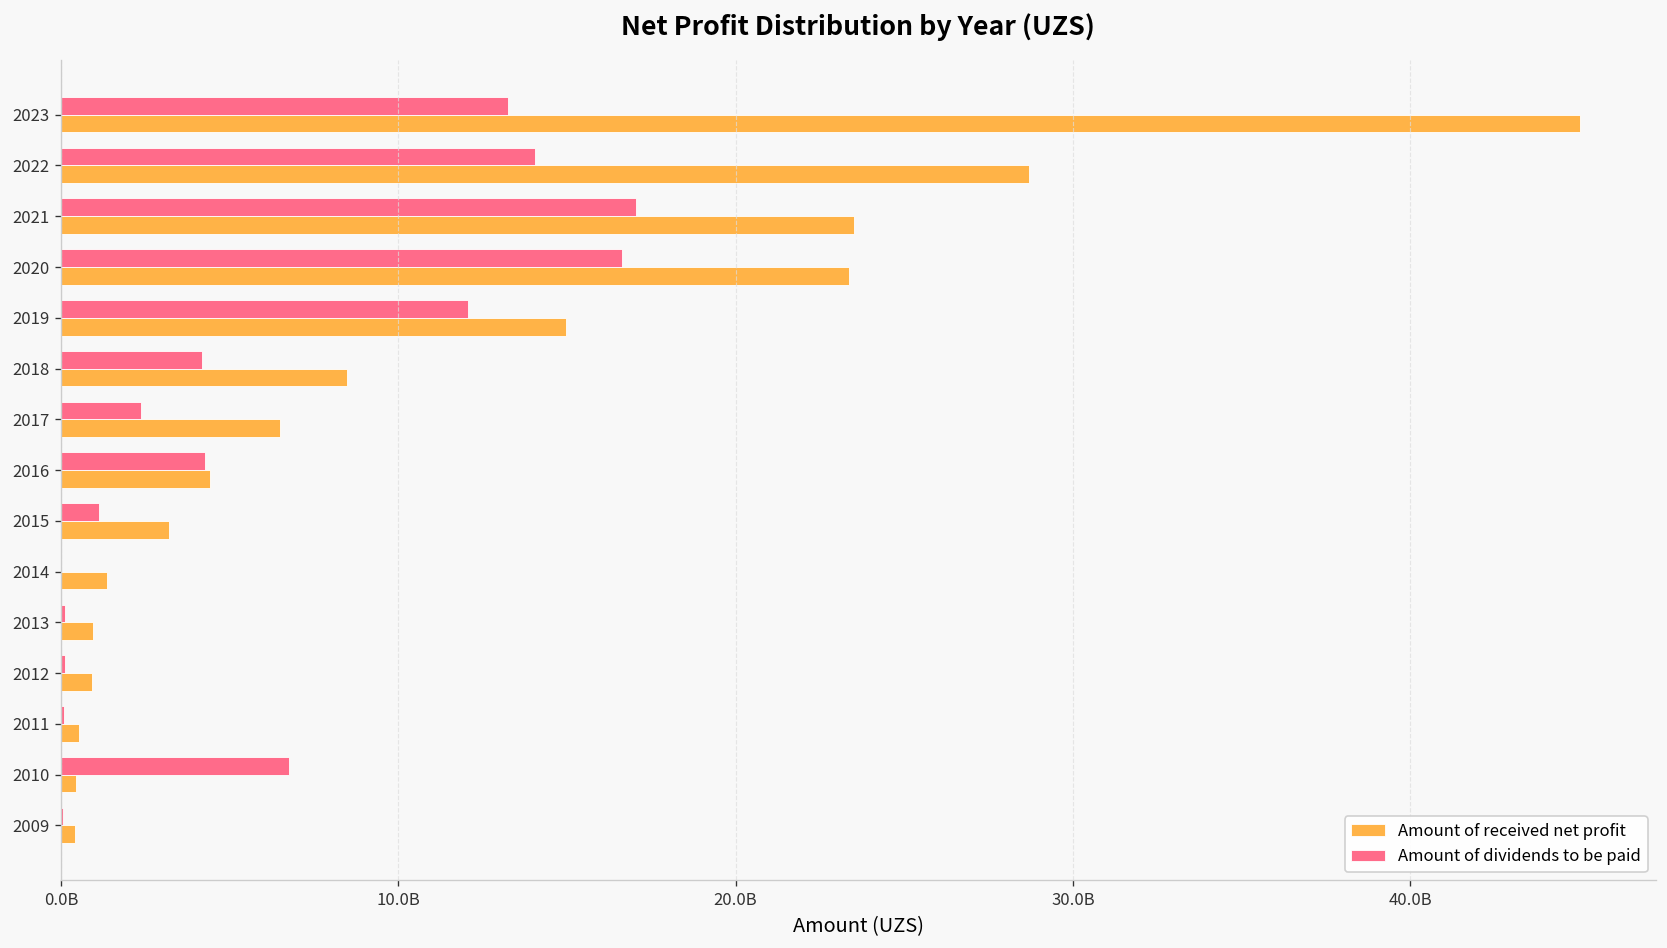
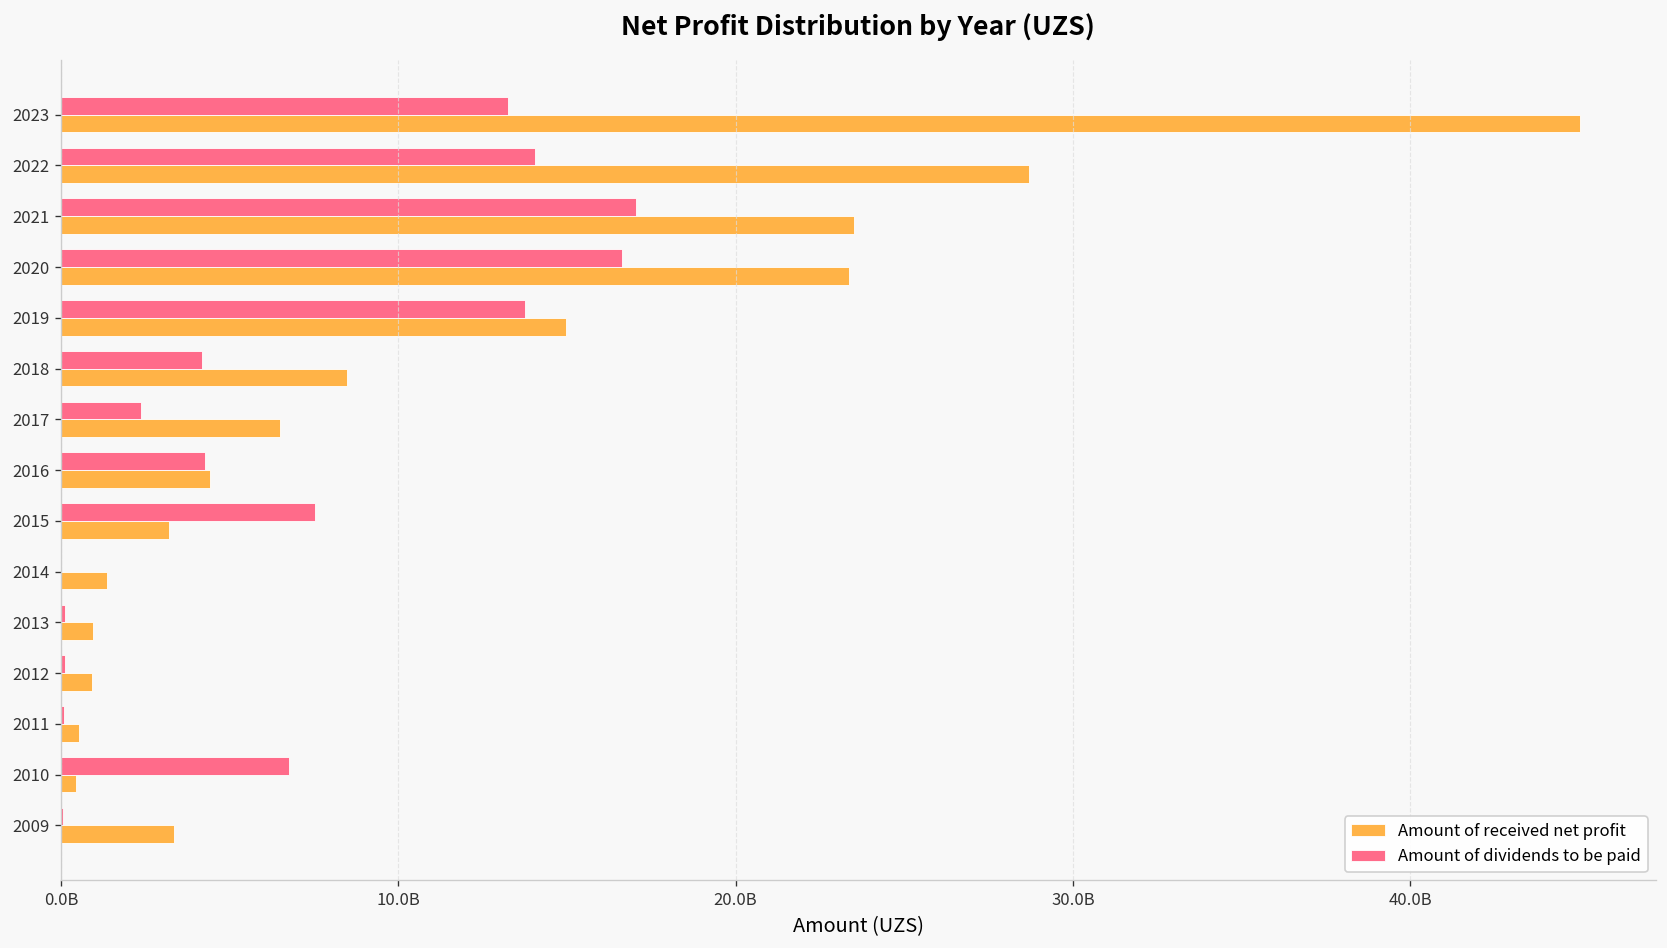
  {
    "Amount of received net profit": {
      "2023": 45000000000,
      "2022": 28700000000,
      "2021": 23500000000,
      "2020": 23400000000,
      "2019": 15000000000,
      "2018": 8500000000,
      "2017": 6500000000,
      "2016": 4400000000,
      "2015": 3200000000,
      "2014": 1400000000,
      "2013": 1000000000,
      "2012": 900000000,
      "2011": 500000000,
      "2010": 400000000,
-     "2009": 400000000
+     "2009": 3400000000
    },
    "Amount of dividends to be paid": {
      "2023": 13200000000,
      "2022": 14100000000,
      "2021": 17000000000,
      "2020": 16600000000,
-     "2019": 12100000000,
+     "2019": 13800000000,
      "2018": 4200000000,
      "2017": 2400000000,
      "2016": 4300000000,
-     "2015": 1100000000,
+     "2015": 7500000000,
      "2014": 0,
      "2013": 100000000,
      "2012": 100000000,
      "2011": 100000000,
      "2010": 6800000000
    }
  }
